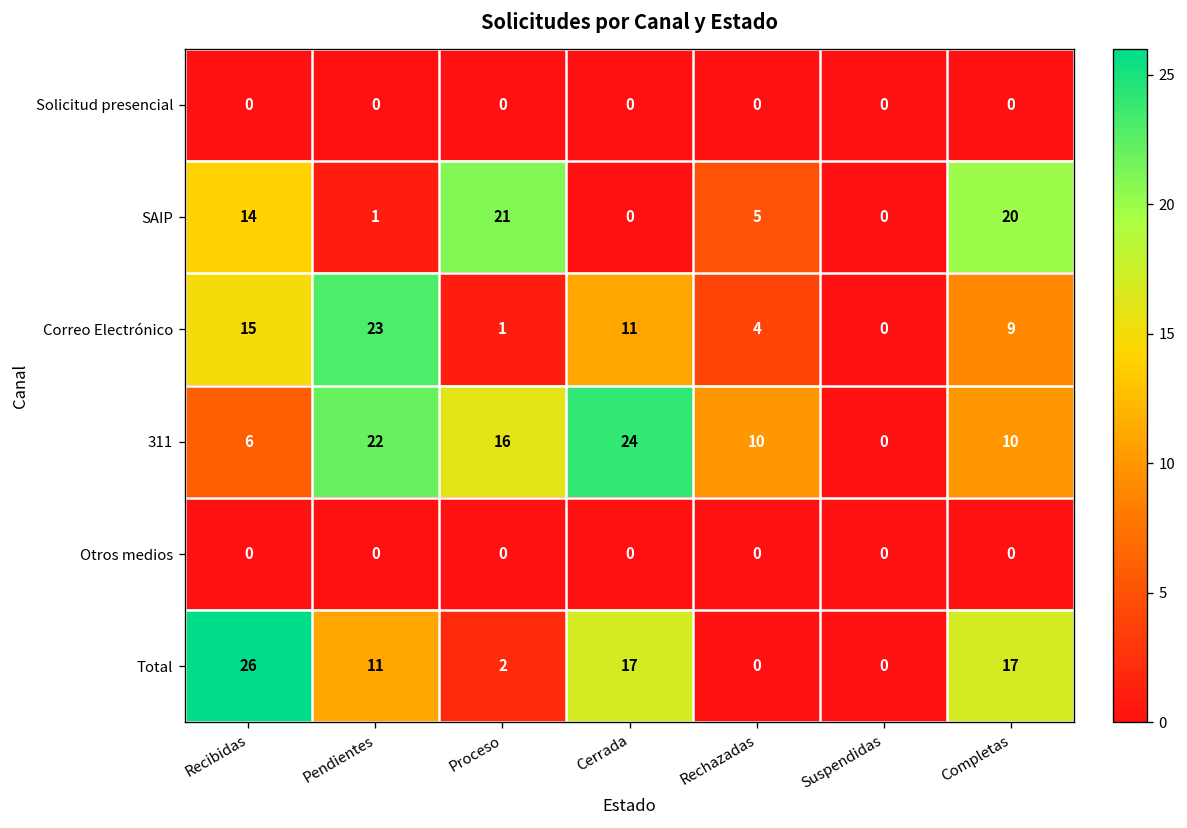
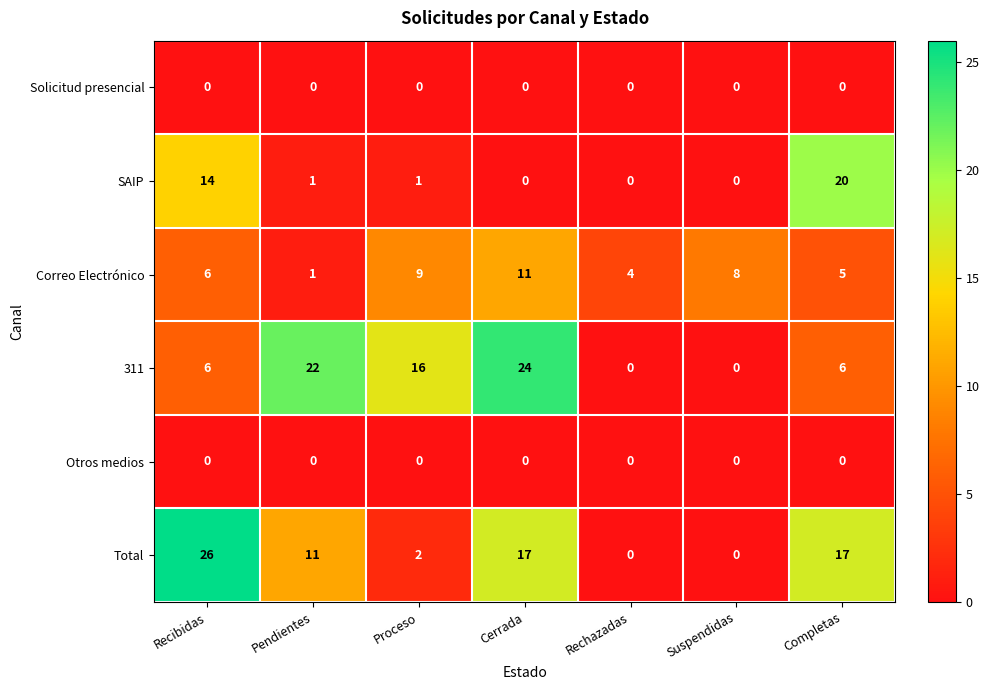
  {
    "Solicitud presencial": {
      "Recibidas": 0,
      "Pendientes": 0,
      "Proceso": 0,
      "Cerrada": 0,
      "Rechazadas": 0,
      "Suspendidas": 0,
      "Completas": 0
    },
    "SAIP": {
      "Recibidas": 14,
      "Pendientes": 1,
-     "Proceso": 21,
+     "Proceso": 1,
      "Cerrada": 0,
-     "Rechazadas": 5,
+     "Rechazadas": 0,
      "Suspendidas": 0,
      "Completas": 20
    },
    "Correo Electrónico": {
-     "Recibidas": 15,
-     "Pendientes": 23,
-     "Proceso": 1,
+     "Recibidas": 6,
+     "Pendientes": 1,
+     "Proceso": 9,
      "Cerrada": 11,
      "Rechazadas": 4,
-     "Suspendidas": 0,
-     "Completas": 9
+     "Suspendidas": 8,
+     "Completas": 5
    },
    "311": {
      "Recibidas": 6,
      "Pendientes": 22,
      "Proceso": 16,
      "Cerrada": 24,
-     "Rechazadas": 10,
+     "Rechazadas": 0,
      "Suspendidas": 0,
-     "Completas": 10
+     "Completas": 6
    },
    "Otros medios": {
      "Recibidas": 0,
      "Pendientes": 0,
      "Proceso": 0,
      "Cerrada": 0,
      "Rechazadas": 0,
      "Suspendidas": 0,
      "Completas": 0
    },
    "Total": {
      "Recibidas": 26,
      "Pendientes": 11,
      "Proceso": 2,
      "Cerrada": 17,
      "Rechazadas": 0,
      "Suspendidas": 0,
      "Completas": 17
    }
  }
